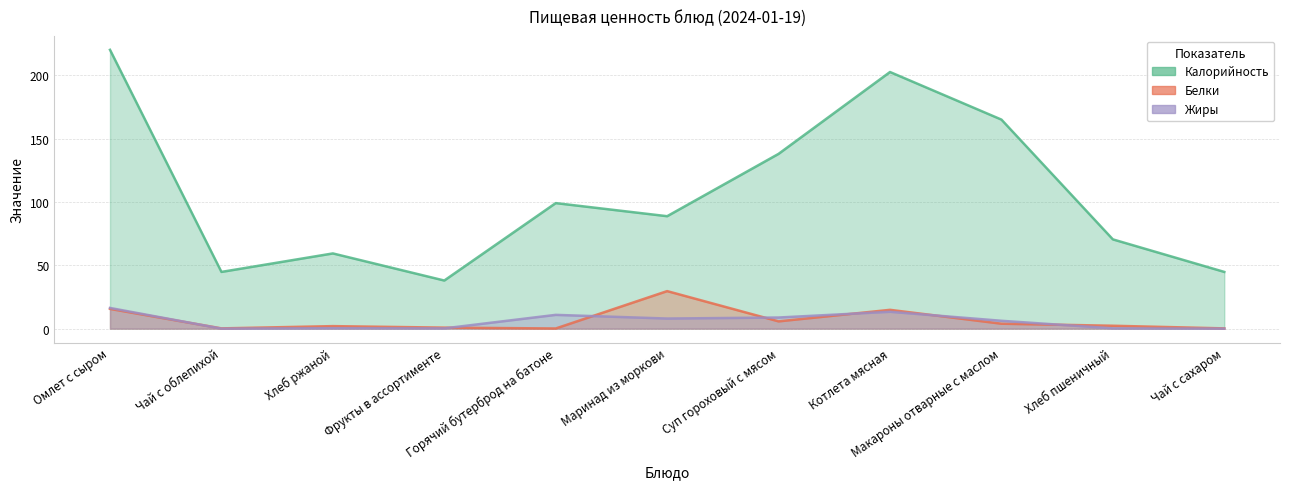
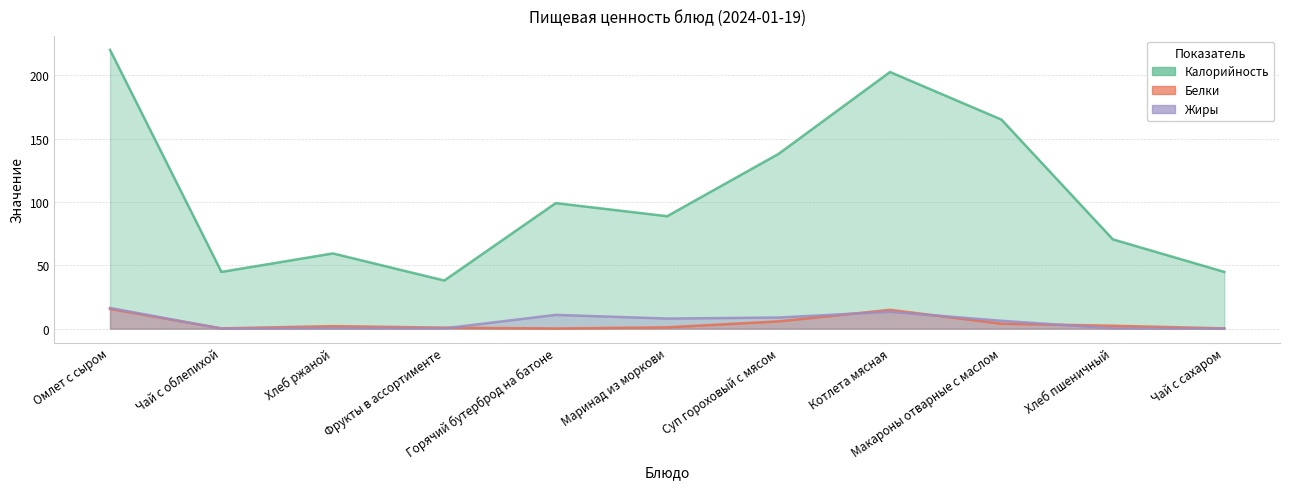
  {
    "Белки": {
      "Горячий бутерброд на батоне": 0,
-     "Маринад из моркови": 30,
+     "Маринад из моркови": 1,
      "Суп гороховый с мясом": 6,
      "Макароны отварные с маслом": 4
    }
  }
